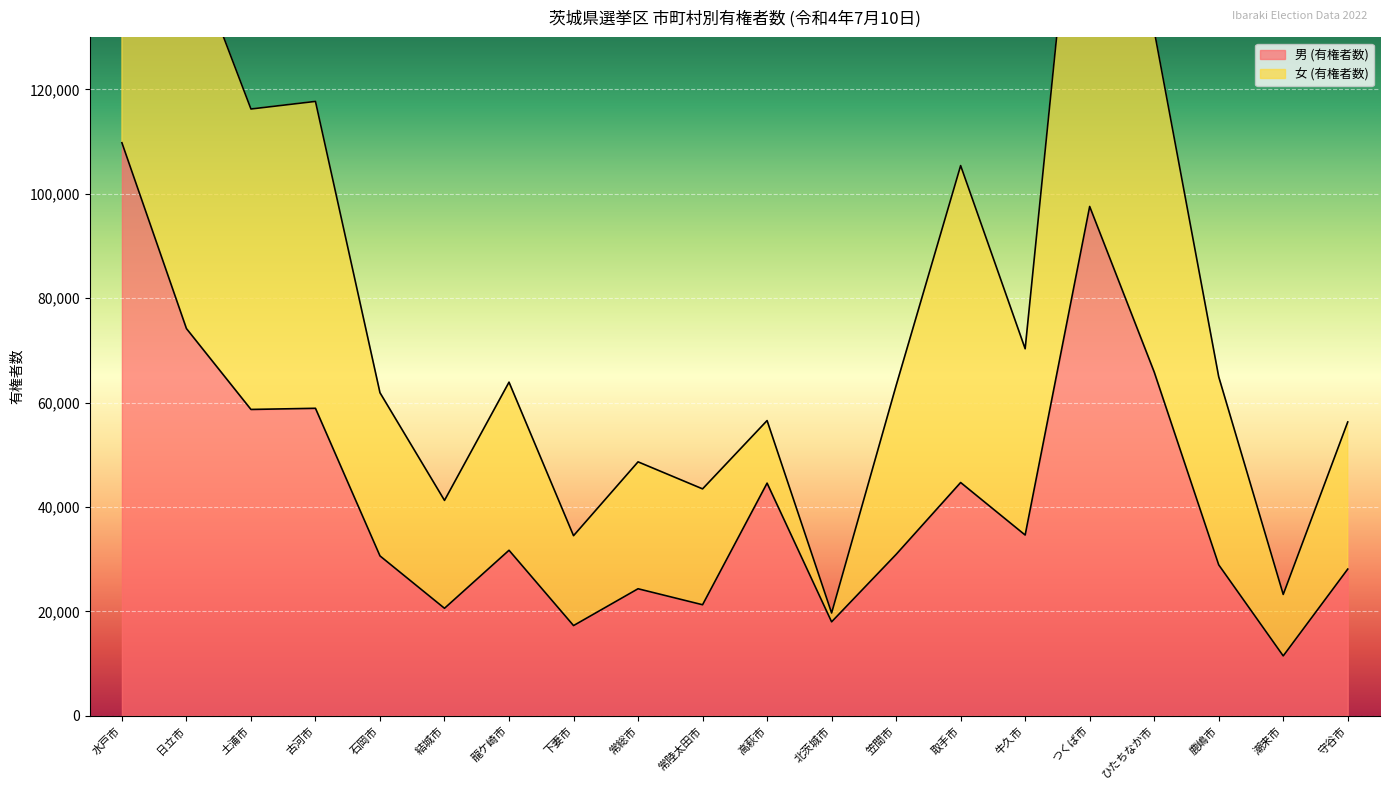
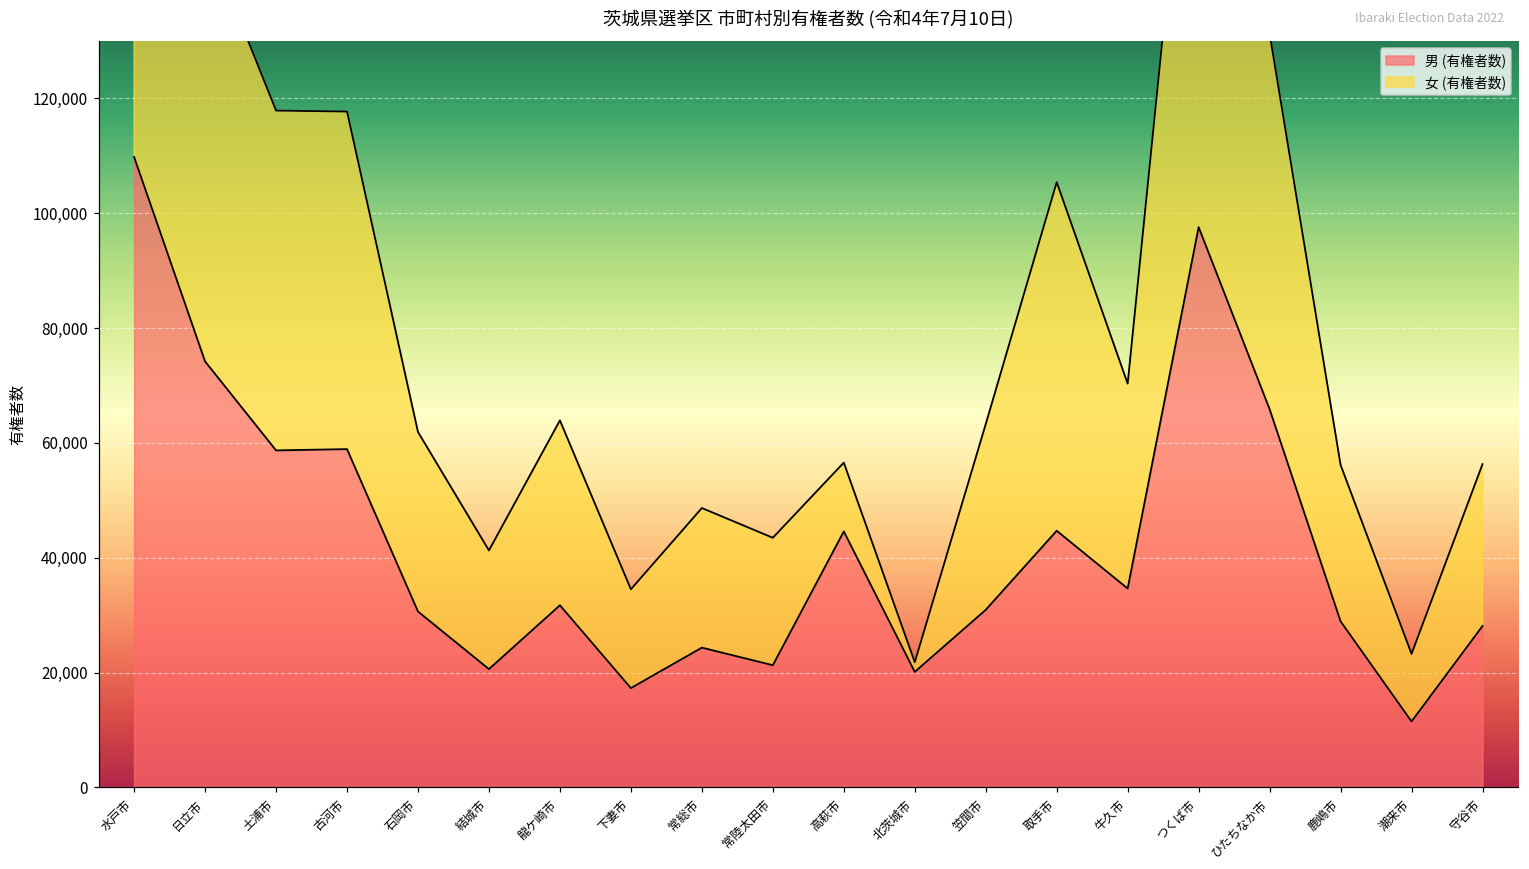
  {
    "男 (有権者数)": {
      "水戸市": "110,000",
      "日立市": "74,000",
      "土浦市": "59,000",
      "古河市": "59,000",
      "石岡市": "31,000",
      "結城市": "21,000",
      "龍ケ崎市": "32,000",
      "下妻市": "17,000",
      "常総市": "24,000",
      "常陸太田市": "21,000",
      "高萩市": "45,000",
-     "北茨城市": "18,000",
+     "北茨城市": "20,000",
      "笠間市": "31,000",
      "取手市": "45,000",
      "牛久市": "35,000",
      "つくば市": "98,000",
      "ひたちなか市": "66,000",
      "鹿嶋市": "29,000",
      "潮来市": "11,000",
      "守谷市": "28,000"
    },
    "女 (有権者数)": {
-     "土浦市": "58,000",
+     "土浦市": "59,000",
      "古河市": "59,000",
      "石岡市": "31,000",
      "結城市": "21,000",
      "龍ケ崎市": "32,000",
      "下妻市": "17,000",
      "常総市": "24,000",
      "常陸太田市": "22,000",
      "高萩市": "12,000",
      "北茨城市": "2,000",
      "笠間市": "32,000",
      "取手市": "61,000",
      "牛久市": "36,000",
-     "鹿嶋市": "36,000",
+     "鹿嶋市": "27,000",
      "潮来市": "12,000",
      "守谷市": "28,000"
    }
  }
